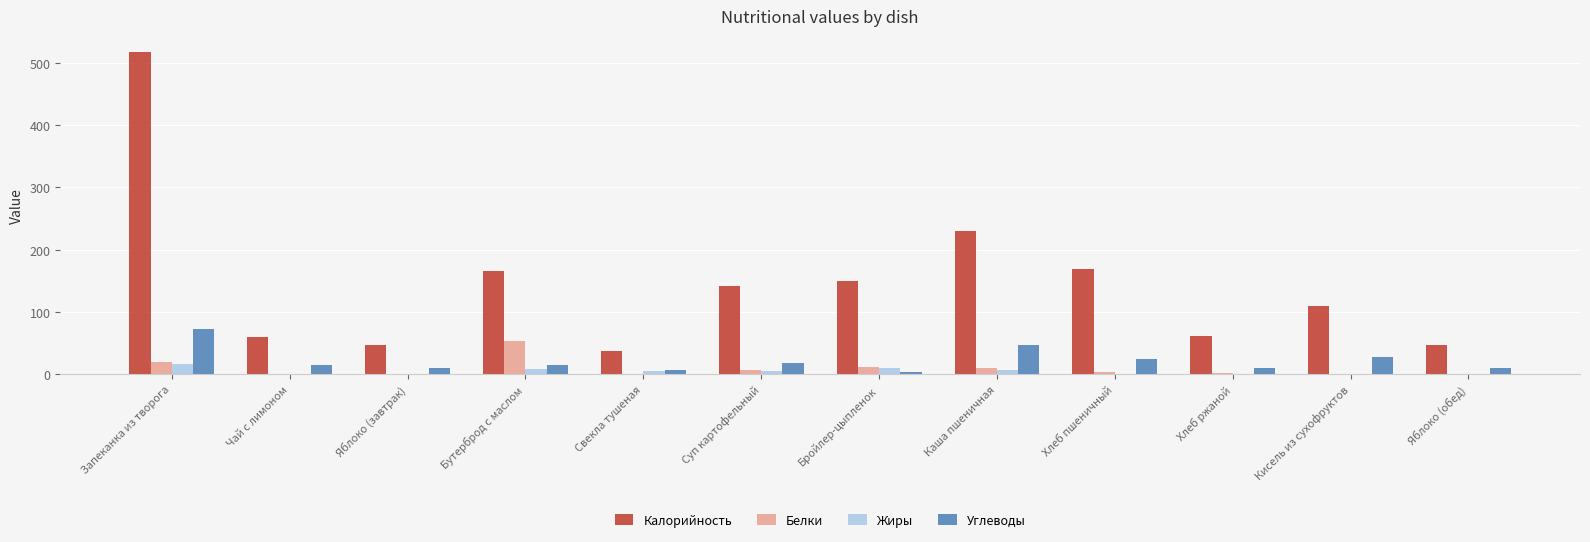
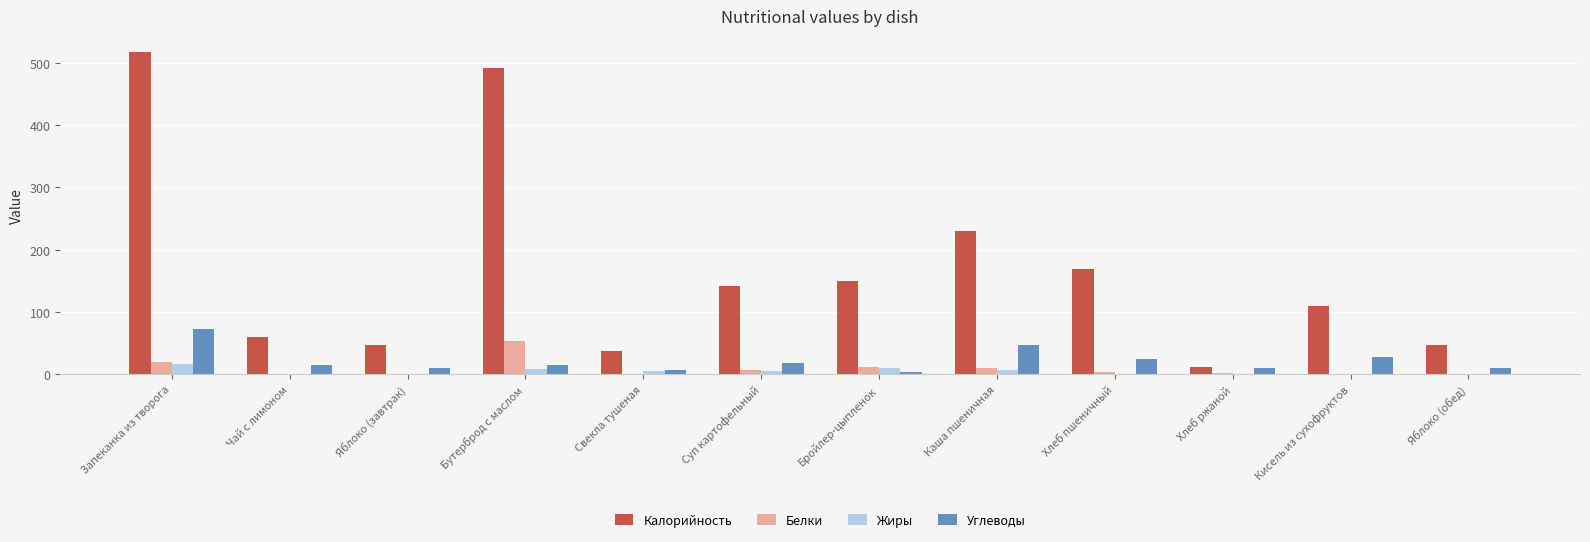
  {
    "Калорийность": {
      "Запеканка из творога": 520,
      "Чай с лимоном": 60,
      "Яблоко (завтрак)": 50,
-     "Бутерброд с маслом": 170,
+     "Бутерброд с маслом": 490,
      "Свекла тушеная": 40,
      "Суп картофельный": 140,
      "Бройлер-цыпленок": 150,
      "Каша пшеничная": 230,
      "Хлеб пшеничный": 170,
-     "Хлеб ржаной": 60,
+     "Хлеб ржаной": 10,
      "Кисель из сухофруктов": 110,
      "Яблоко (обед)": 50
    },
    "Белки": {
      "Запеканка из творога": 20,
      "Чай с лимоном": 0,
      "Яблоко (завтрак)": 0,
      "Бутерброд с маслом": 50,
      "Суп картофельный": 10,
      "Бройлер-цыпленок": 10,
      "Каша пшеничная": 10,
      "Кисель из сухофруктов": 0,
      "Яблоко (обед)": 0
    },
    "Жиры": {
      "Запеканка из творога": 20,
      "Чай с лимоном": 0,
      "Яблоко (завтрак)": 0,
      "Бутерброд с маслом": 10,
      "Свекла тушеная": 10,
      "Суп картофельный": 10,
      "Бройлер-цыпленок": 10,
      "Каша пшеничная": 10,
      "Хлеб пшеничный": 0,
      "Хлеб ржаной": 0,
      "Кисель из сухофруктов": 0,
      "Яблоко (обед)": 0
    },
    "Углеводы": {
      "Запеканка из творога": 70,
      "Чай с лимоном": 20,
      "Яблоко (завтрак)": 10,
      "Бутерброд с маслом": 20,
      "Свекла тушеная": 10,
      "Суп картофельный": 20,
      "Каша пшеничная": 50,
      "Хлеб пшеничный": 20,
      "Хлеб ржаной": 10,
      "Кисель из сухофруктов": 30,
      "Яблоко (обед)": 10
    }
  }
